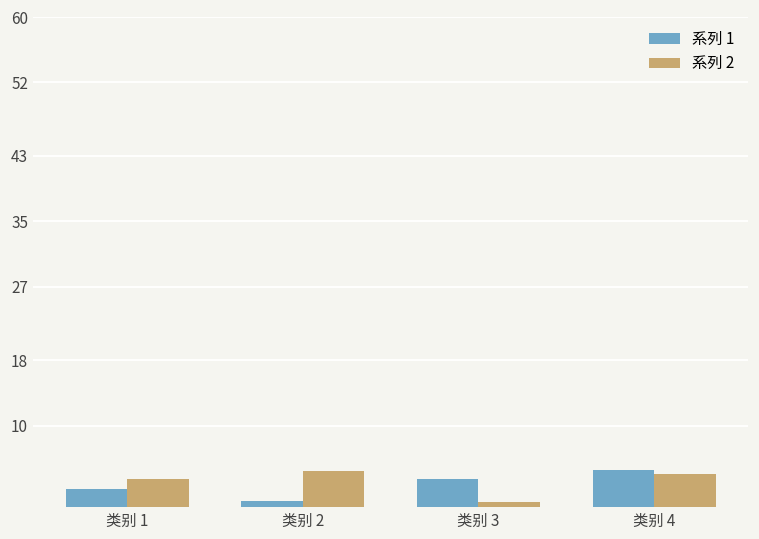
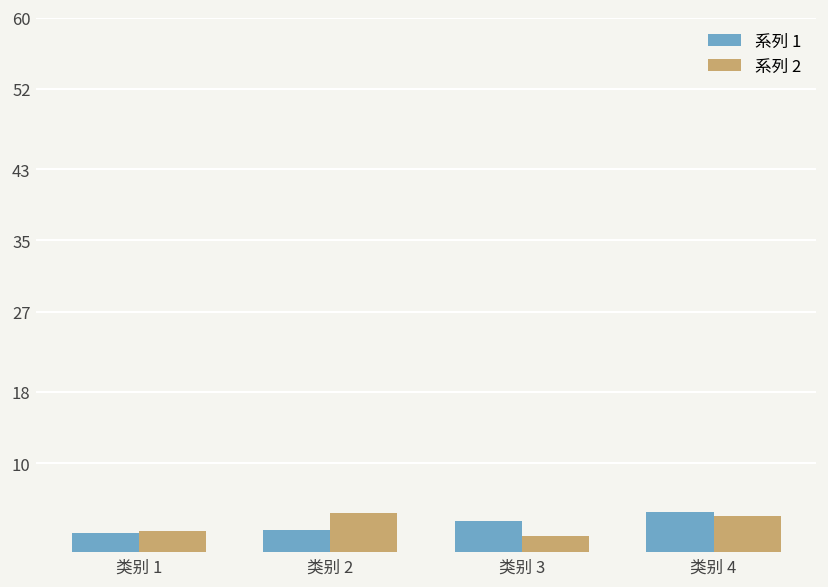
  {
    "系列 1": {
      "类别 1": 2,
-     "类别 2": 1,
+     "类别 2": 3,
      "类别 3": 4,
      "类别 4": 5
    },
    "系列 2": {
-     "类别 1": 4,
+     "类别 1": 2,
      "类别 2": 4,
-     "类别 3": 1,
+     "类别 3": 2,
      "类别 4": 4
    }
  }
